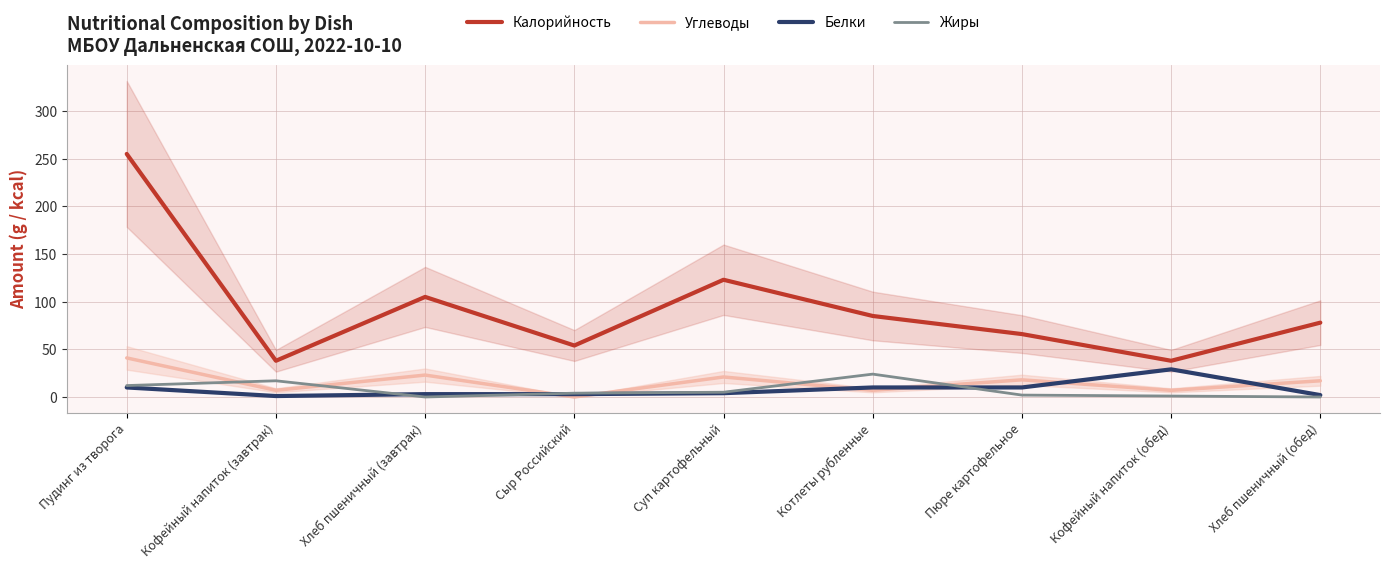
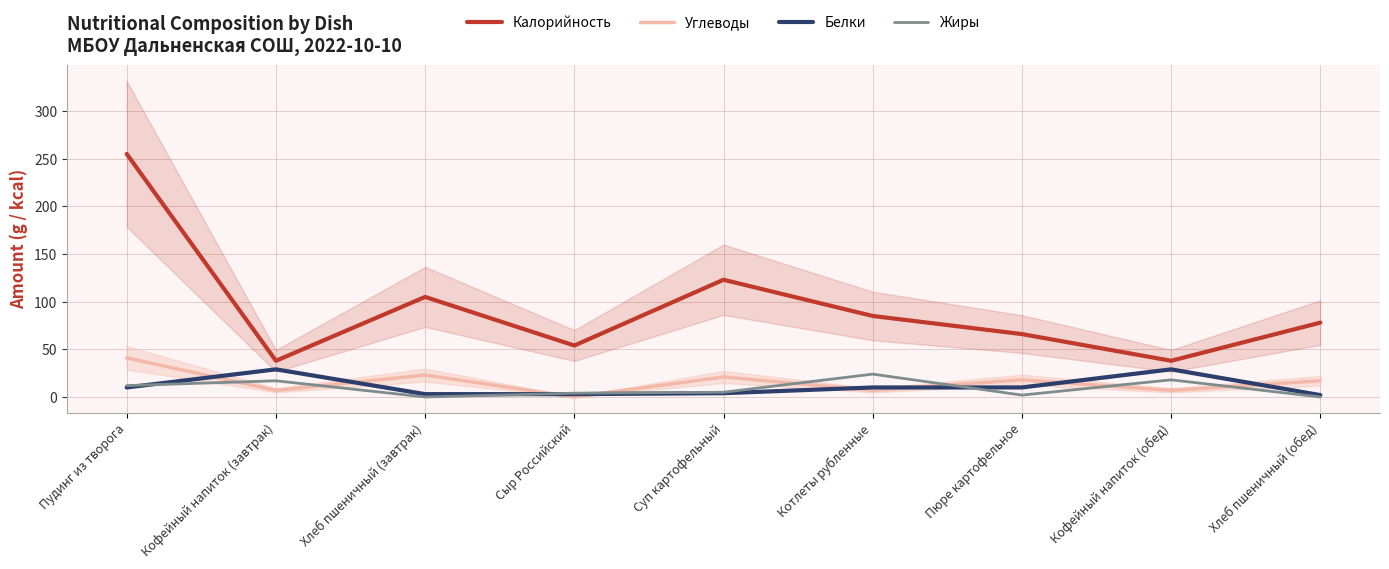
  {
    "Белки": {
-     "Кофейный напиток (завтрак)": 0,
+     "Кофейный напиток (завтрак)": 30,
      "Хлеб пшеничный (завтрак)": 0,
      "Пюре картофельное": 10,
      "Кофейный напиток (обед)": 30
    },
    "Жиры": {
      "Кофейный напиток (завтрак)": 20,
      "Хлеб пшеничный (завтрак)": 0,
      "Котлеты рубленные": 20,
      "Пюре картофельное": 0,
-     "Кофейный напиток (обед)": 0
+     "Кофейный напиток (обед)": 20
    }
  }
